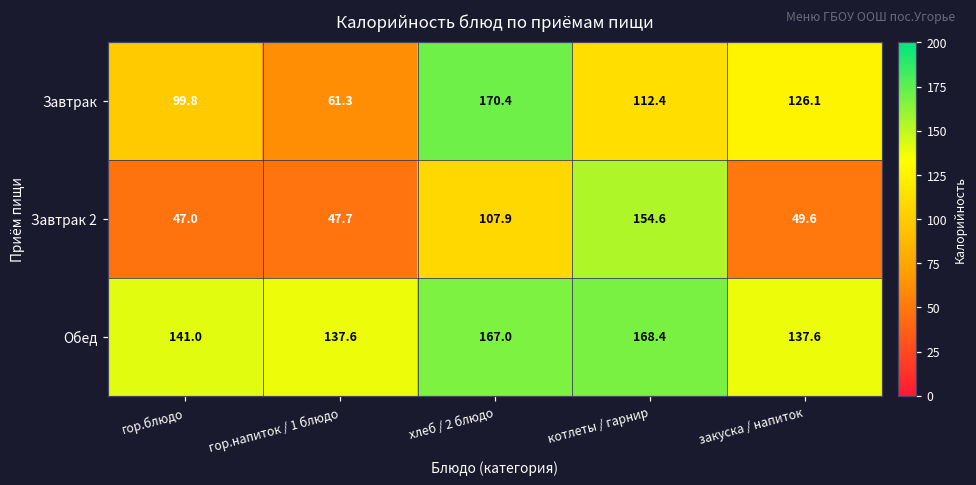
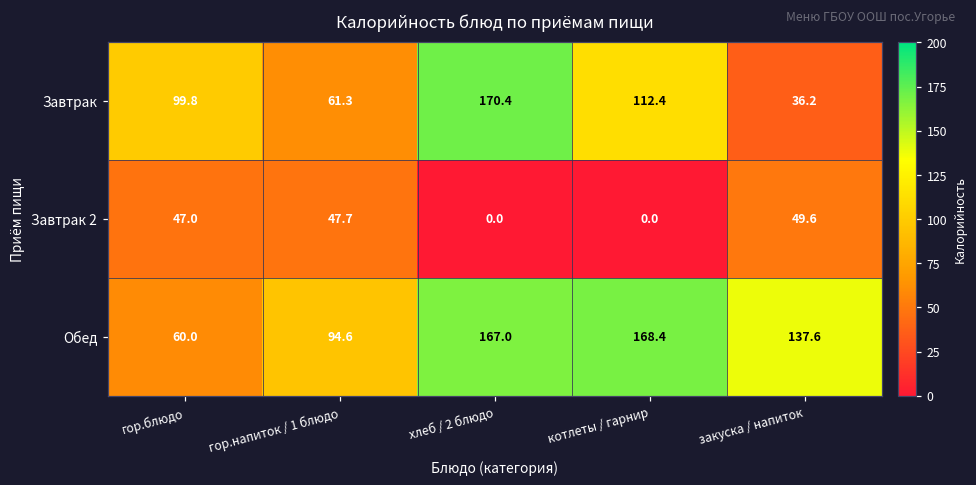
  {
    "Завтрак": {
      "гор.блюдо": 99.8,
      "гор.напиток / 1 блюдо": 61.3,
      "хлеб / 2 блюдо": 170.4,
      "котлеты / гарнир": 112.4,
-     "закуска / напиток": 126.1
+     "закуска / напиток": 36.2
    },
    "Завтрак 2": {
      "гор.блюдо": 47.0,
      "гор.напиток / 1 блюдо": 47.7,
-     "хлеб / 2 блюдо": 107.9,
-     "котлеты / гарнир": 154.6,
+     "хлеб / 2 блюдо": 0.0,
+     "котлеты / гарнир": 0.0,
      "закуска / напиток": 49.6
    },
    "Обед": {
-     "гор.блюдо": 141.0,
-     "гор.напиток / 1 блюдо": 137.6,
+     "гор.блюдо": 60.0,
+     "гор.напиток / 1 блюдо": 94.6,
      "хлеб / 2 блюдо": 167.0,
      "котлеты / гарнир": 168.4,
      "закуска / напиток": 137.6
    }
  }
